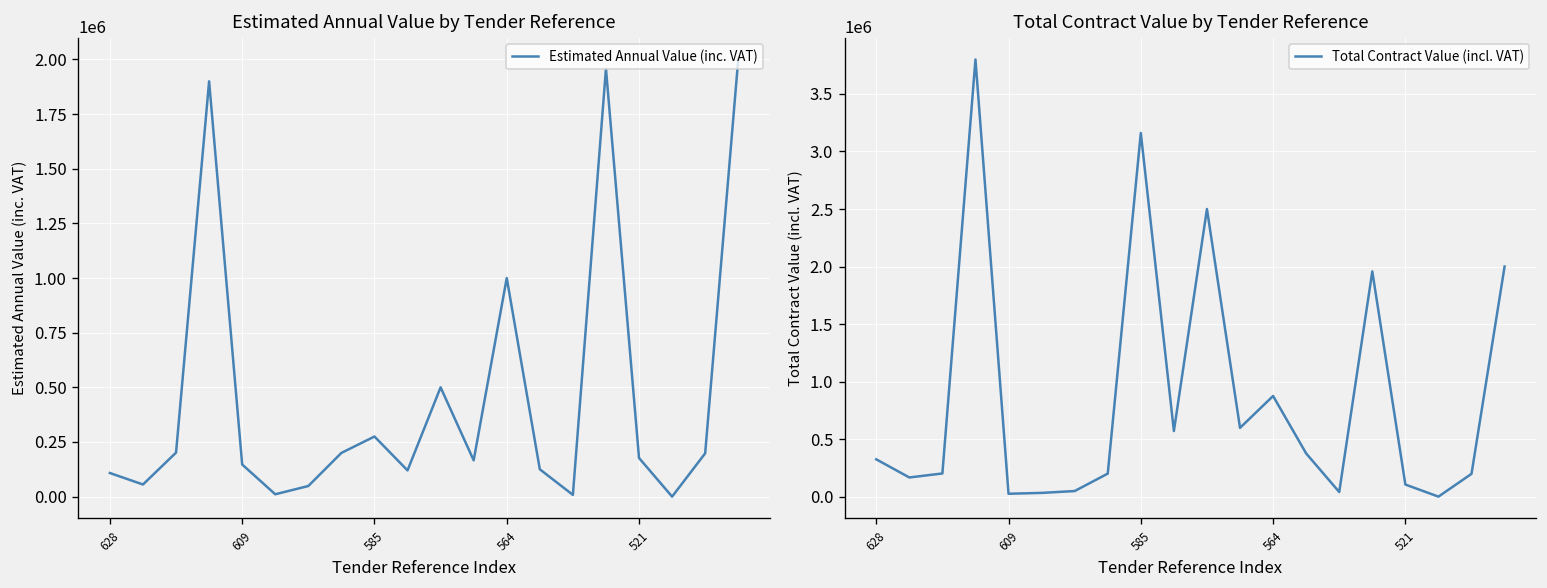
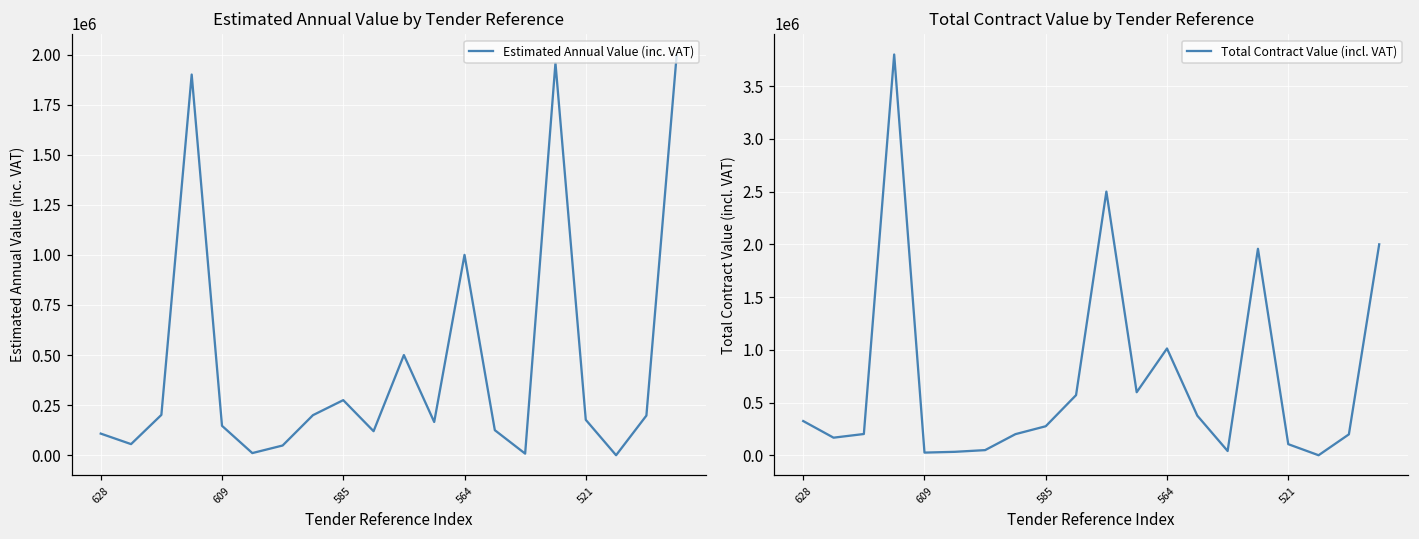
  {
    "Estimated Annual Value by Tender Reference": {
      "628": 110000,
      "609": 150000,
      "585": 280000,
      "564": 1000000,
      "521": 180000
    },
    "Total Contract Value by Tender Reference": {
      "628": 300000,
      "609": 0,
-     "585": 3200000,
-     "564": 900000,
+     "585": 300000,
+     "564": 1000000,
      "521": 100000
    }
  }
